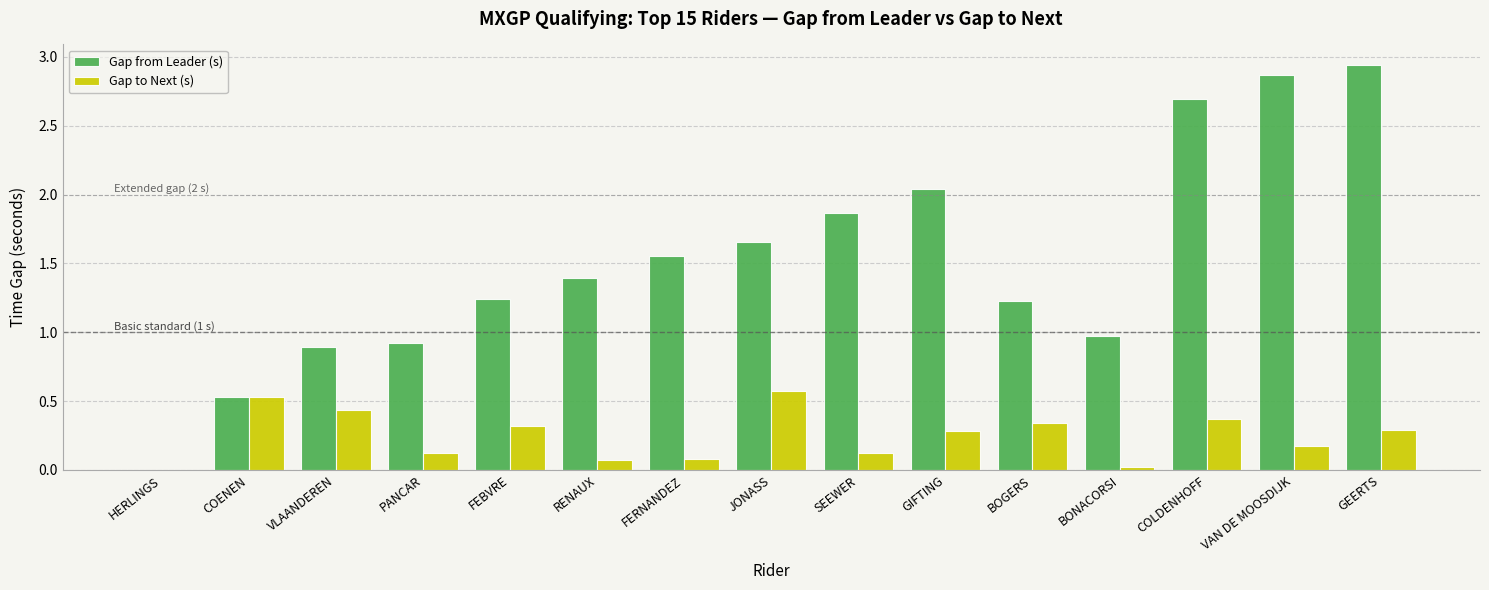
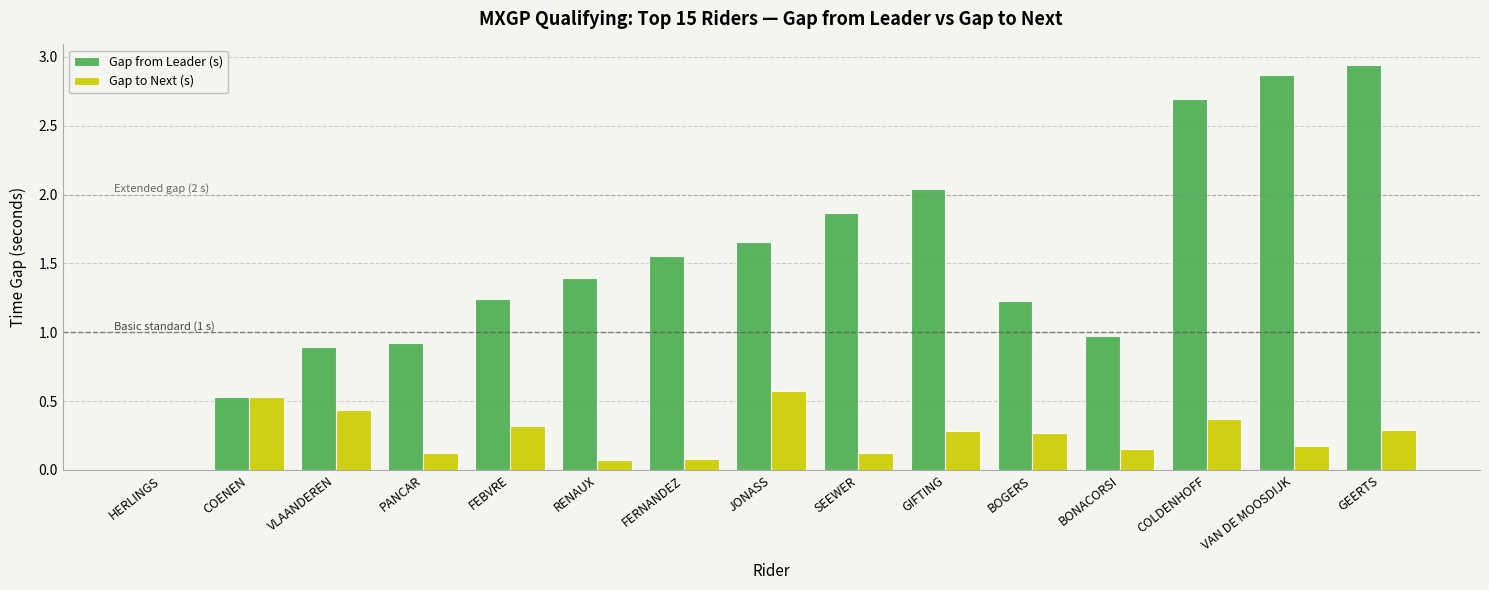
  {
    "Gap from Leader (s)": {
      "HERLINGS": 0.00,
      "COENEN": 0.53,
      "VLAANDEREN": 0.90,
      "PANCAR": 0.92,
      "FEBVRE": 1.24,
      "RENAUX": 1.40,
      "FERNANDEZ": 1.55,
      "JONASS": 1.66,
      "SEEWER": 1.87,
      "GIFTING": 2.04,
      "BOGERS": 1.23,
      "BONACORSI": 0.97,
      "COLDENHOFF": 2.70,
      "VAN DE MOOSDIJK": 2.87,
      "GEERTS": 2.94
    },
    "Gap to Next (s)": {
      "HERLINGS": 0.00,
      "COENEN": 0.53,
      "VLAANDEREN": 0.43,
      "PANCAR": 0.13,
      "FEBVRE": 0.32,
      "RENAUX": 0.07,
      "FERNANDEZ": 0.08,
      "JONASS": 0.58,
      "SEEWER": 0.13,
      "GIFTING": 0.29,
-     "BOGERS": 0.34,
-     "BONACORSI": 0.02,
+     "BOGERS": 0.27,
+     "BONACORSI": 0.16,
      "COLDENHOFF": 0.37,
      "VAN DE MOOSDIJK": 0.17,
      "GEERTS": 0.29
    }
  }
